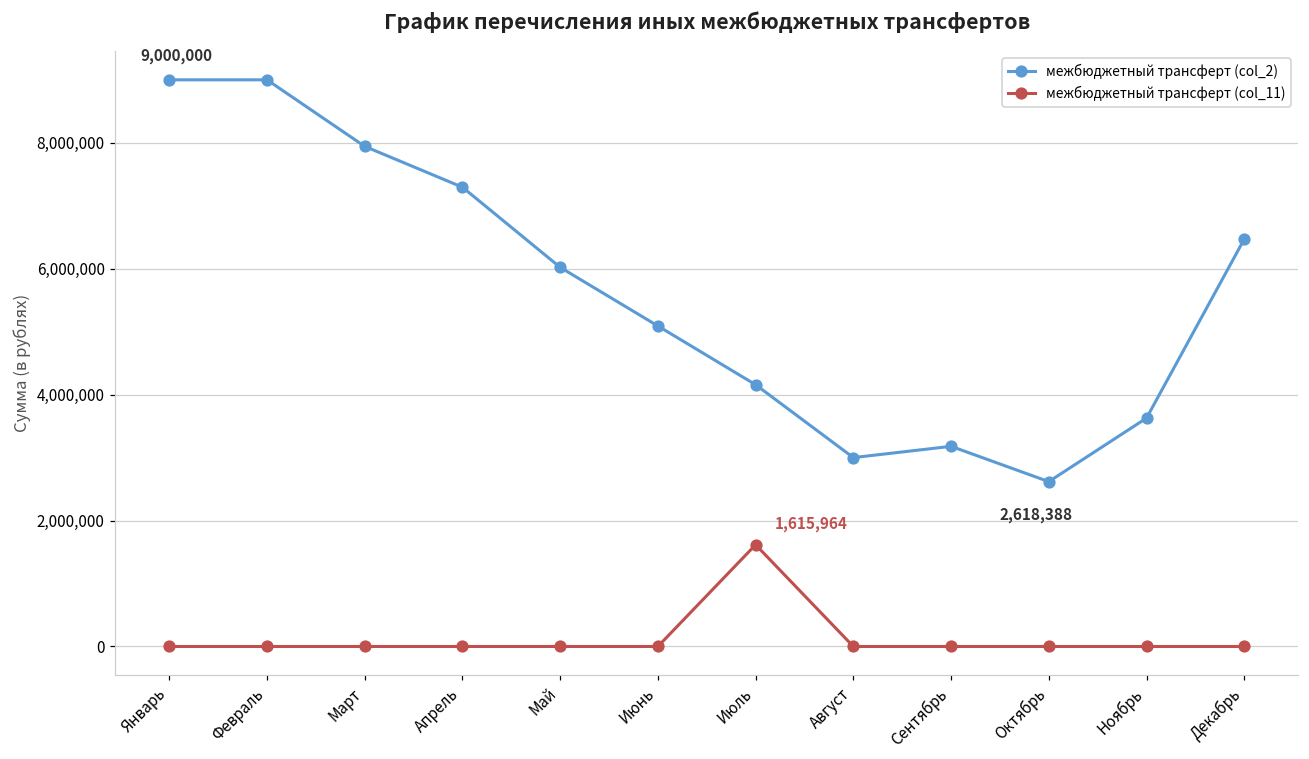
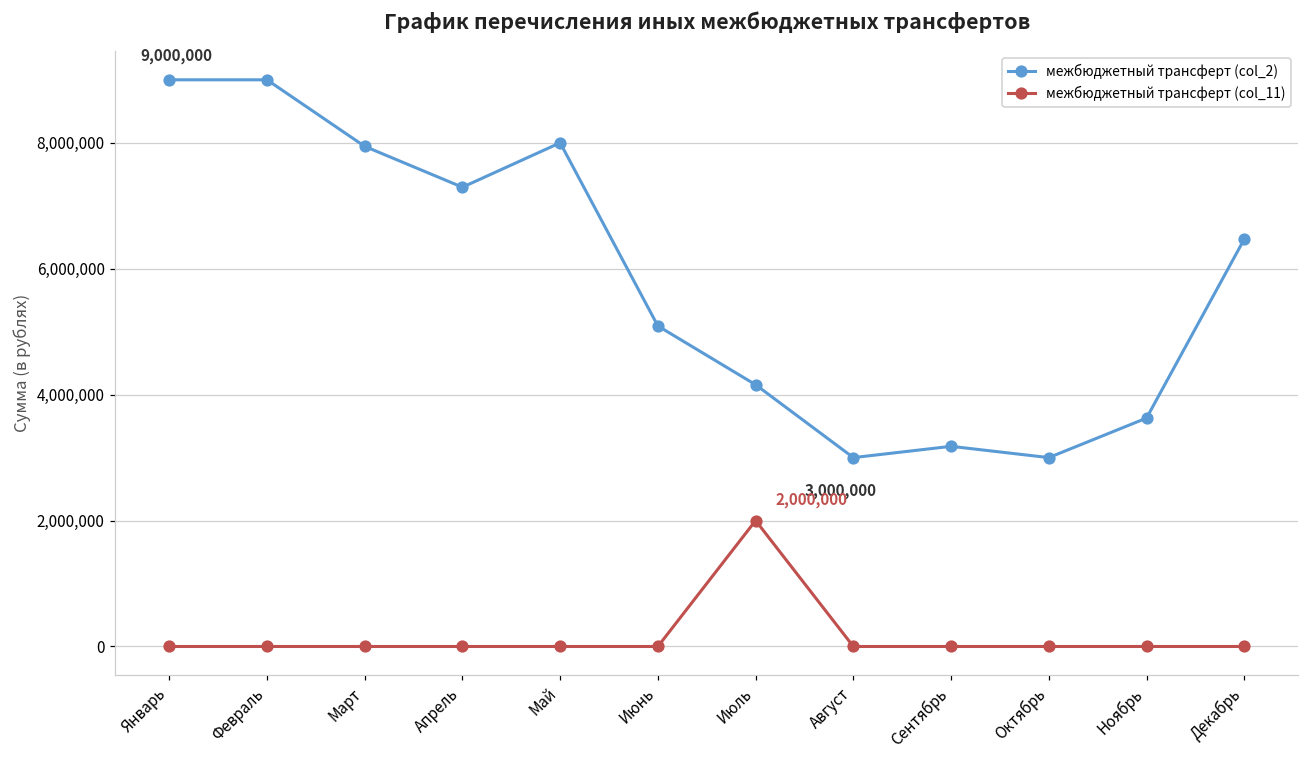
  {
    "межбюджетный трансферт (col_2)": {
      "Январь": "9,000,000",
-     "Май": "6,000,000",
-     "Октябрь": "2,618,388"
+     "Май": "8,000,000",
+     "Октябрь": "3,000,000"
    },
    "межбюджетный трансферт (col_11)": {
-     "Июль": "1,615,964"
+     "Июль": "2,000,000"
    }
  }
